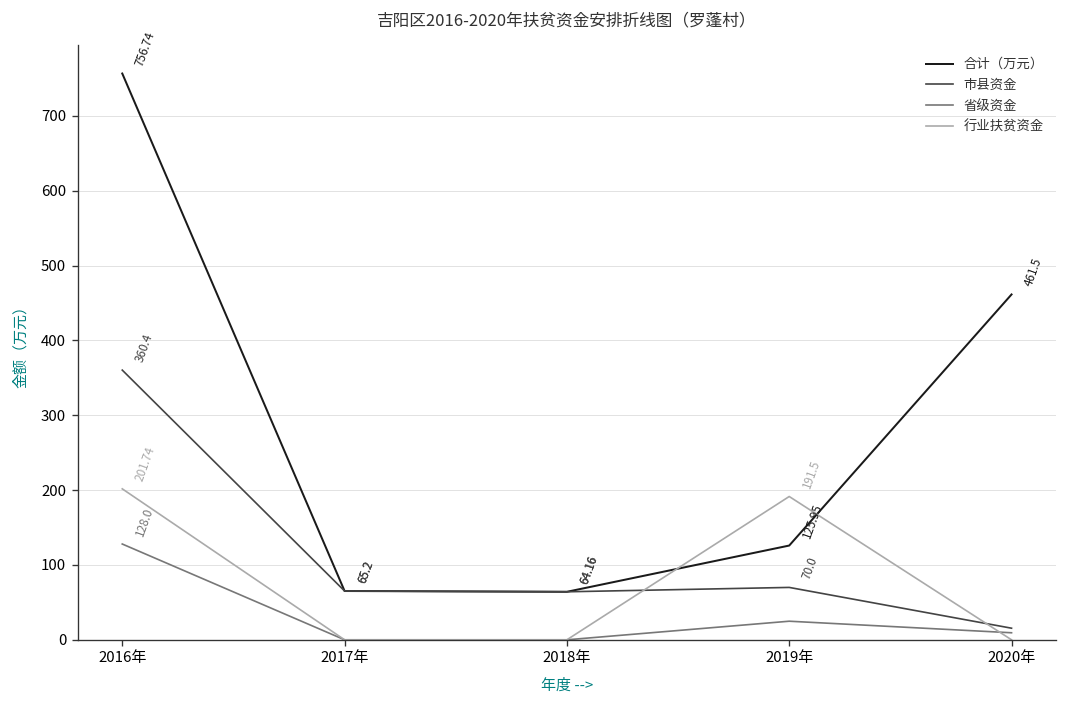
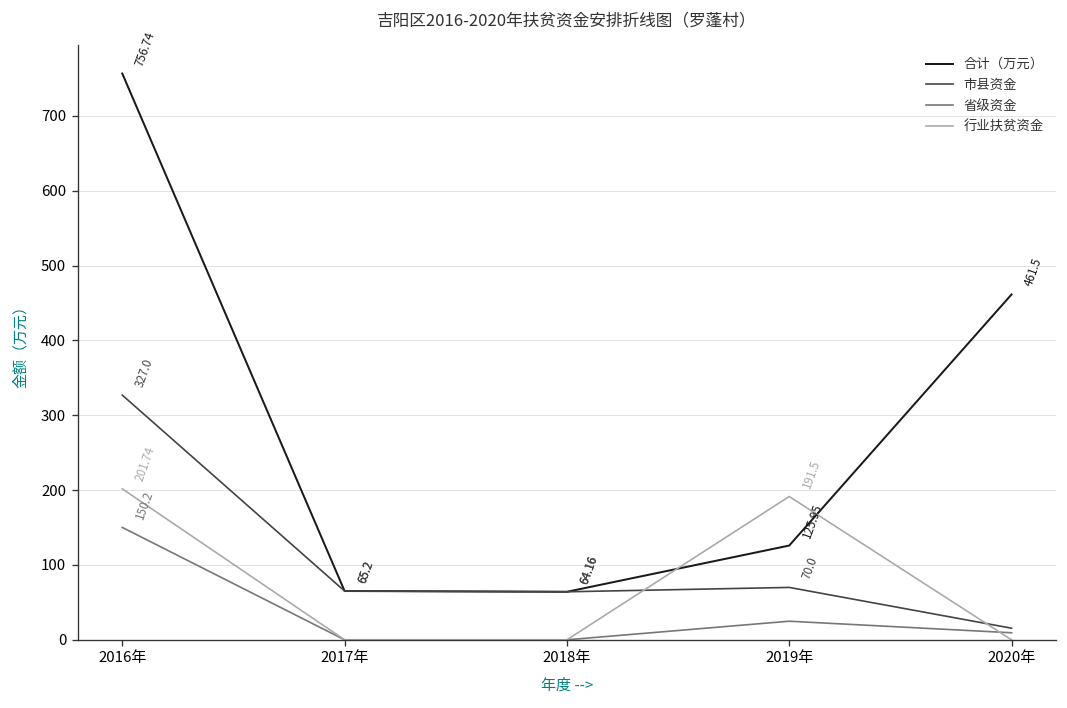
  {
    "合计（万元）": {
      "2016年": 756.74,
      "2019年": 125.95,
      "2020年": 461.5
    },
    "市县资金": {
-     "2016年": 360.4,
+     "2016年": 327.0,
      "2019年": 70.0
    },
    "省级资金": {
-     "2016年": 128.0
+     "2016年": 150.2
    },
    "行业扶贫资金": {
      "2016年": 201.74,
      "2019年": 191.5
    }
  }
